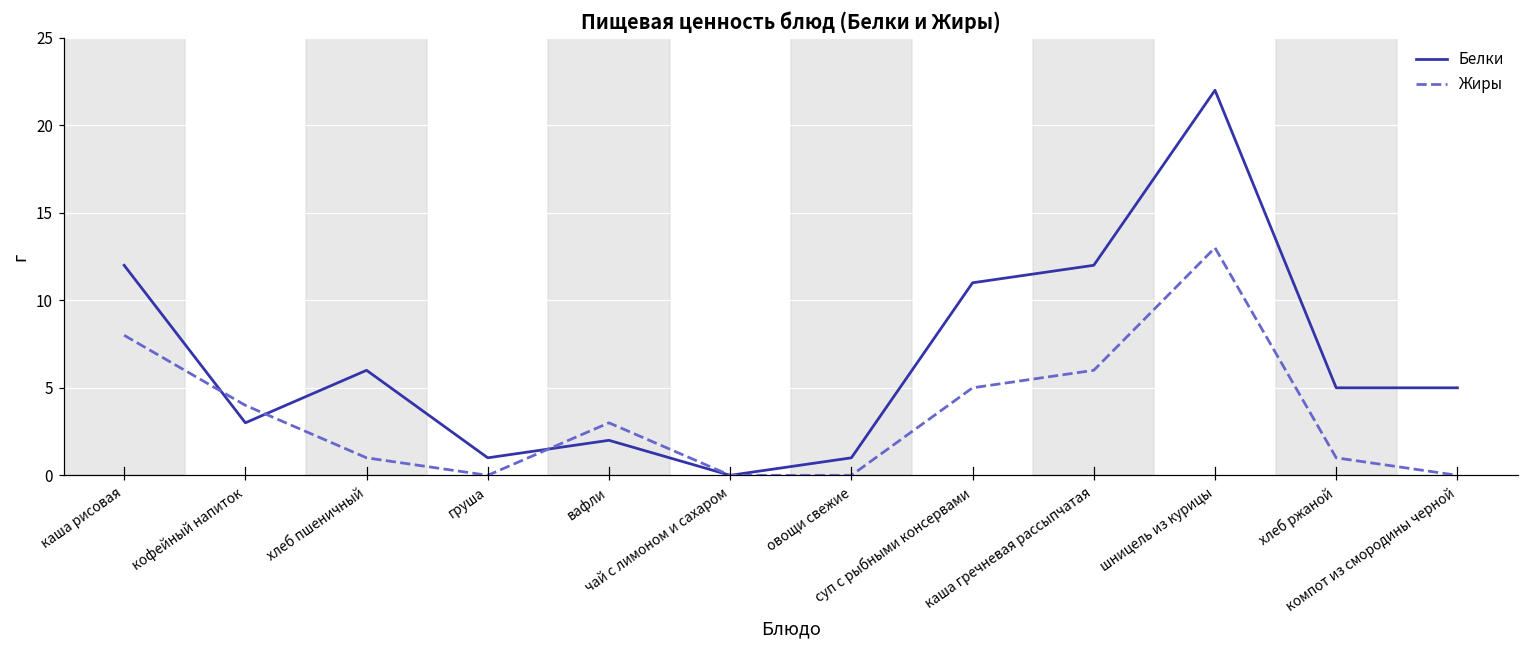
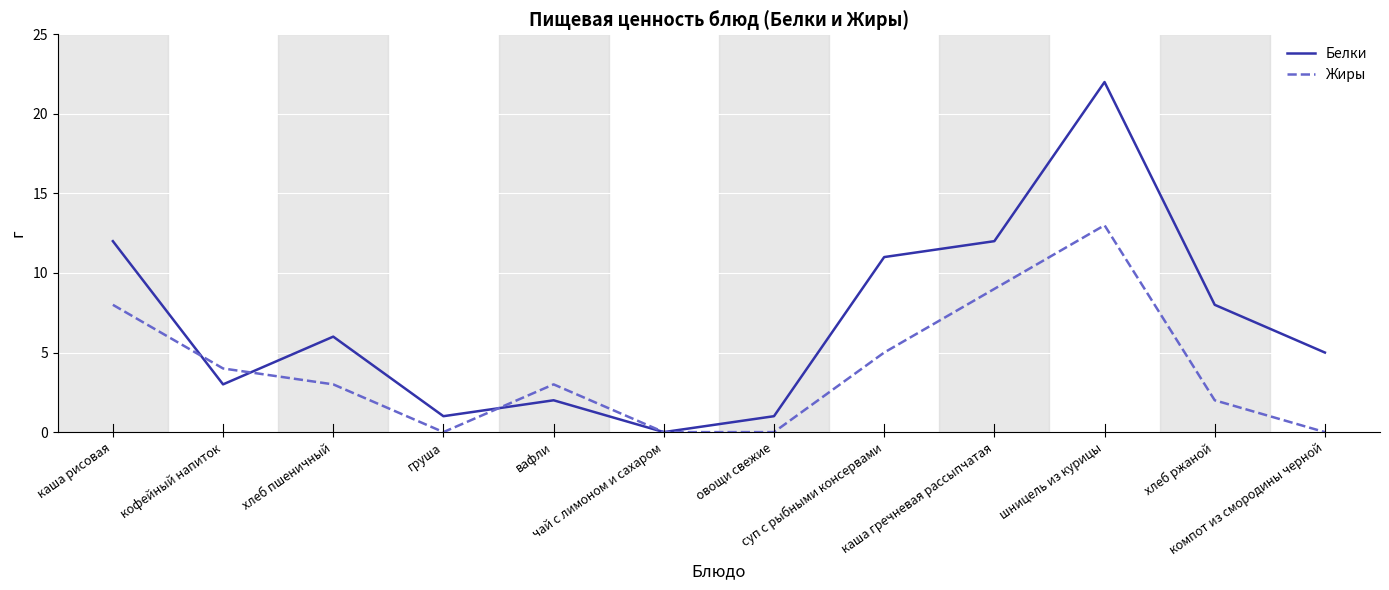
  {
    "Белки": {
      "каша рисовая": 12,
      "кофейный напиток": 3,
      "хлеб пшеничный": 6,
      "груша": 1,
      "вафли": 2,
      "овощи свежие": 1,
      "суп с рыбными консервами": 11,
      "каша гречневая рассыпчатая": 12,
      "шницель из курицы": 22,
-     "хлеб ржаной": 5,
+     "хлеб ржаной": 8,
      "компот из смородины черной": 5
    },
    "Жиры": {
      "каша рисовая": 8,
      "кофейный напиток": 4,
-     "хлеб пшеничный": 1,
+     "хлеб пшеничный": 3,
      "груша": 0,
      "вафли": 3,
      "овощи свежие": 0,
      "суп с рыбными консервами": 5,
-     "каша гречневая рассыпчатая": 6,
+     "каша гречневая рассыпчатая": 9,
      "шницель из курицы": 13,
-     "хлеб ржаной": 1,
+     "хлеб ржаной": 2,
      "компот из смородины черной": 0
    }
  }
